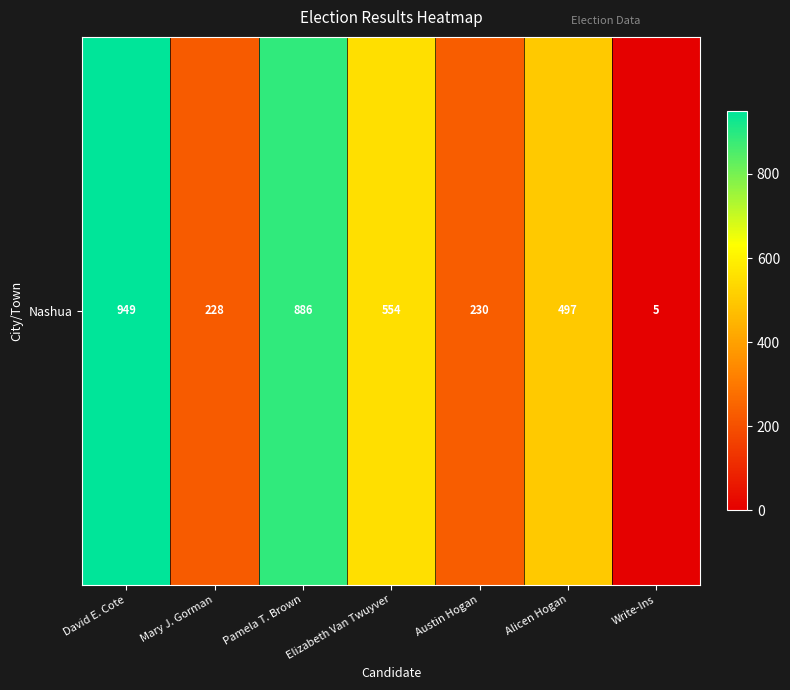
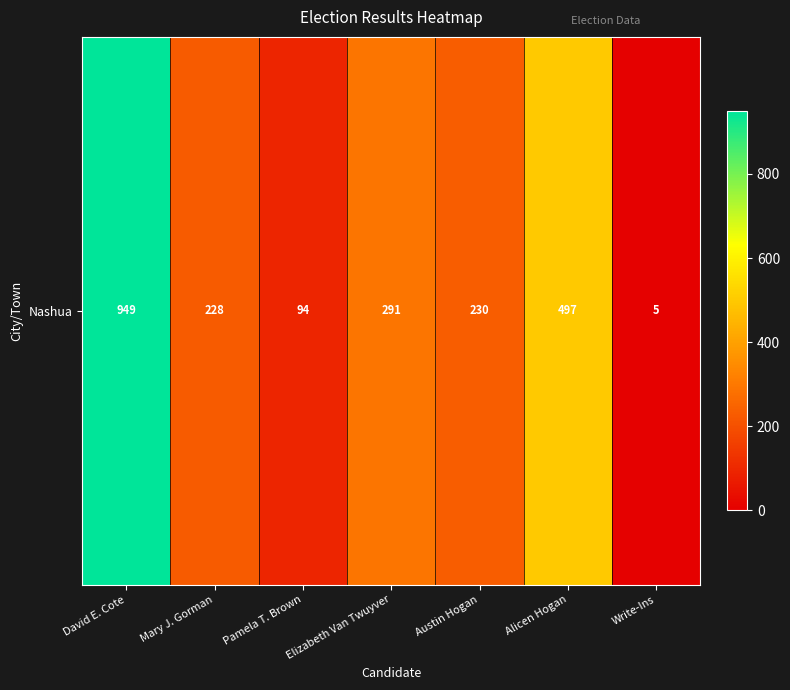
  {
    "Nashua": {
      "David E. Cote": 949,
      "Mary J. Gorman": 228,
-     "Pamela T. Brown": 886,
-     "Elizabeth Van Twuyver": 554,
+     "Pamela T. Brown": 94,
+     "Elizabeth Van Twuyver": 291,
      "Austin Hogan": 230,
      "Alicen Hogan": 497,
      "Write-Ins": 5
    }
  }
